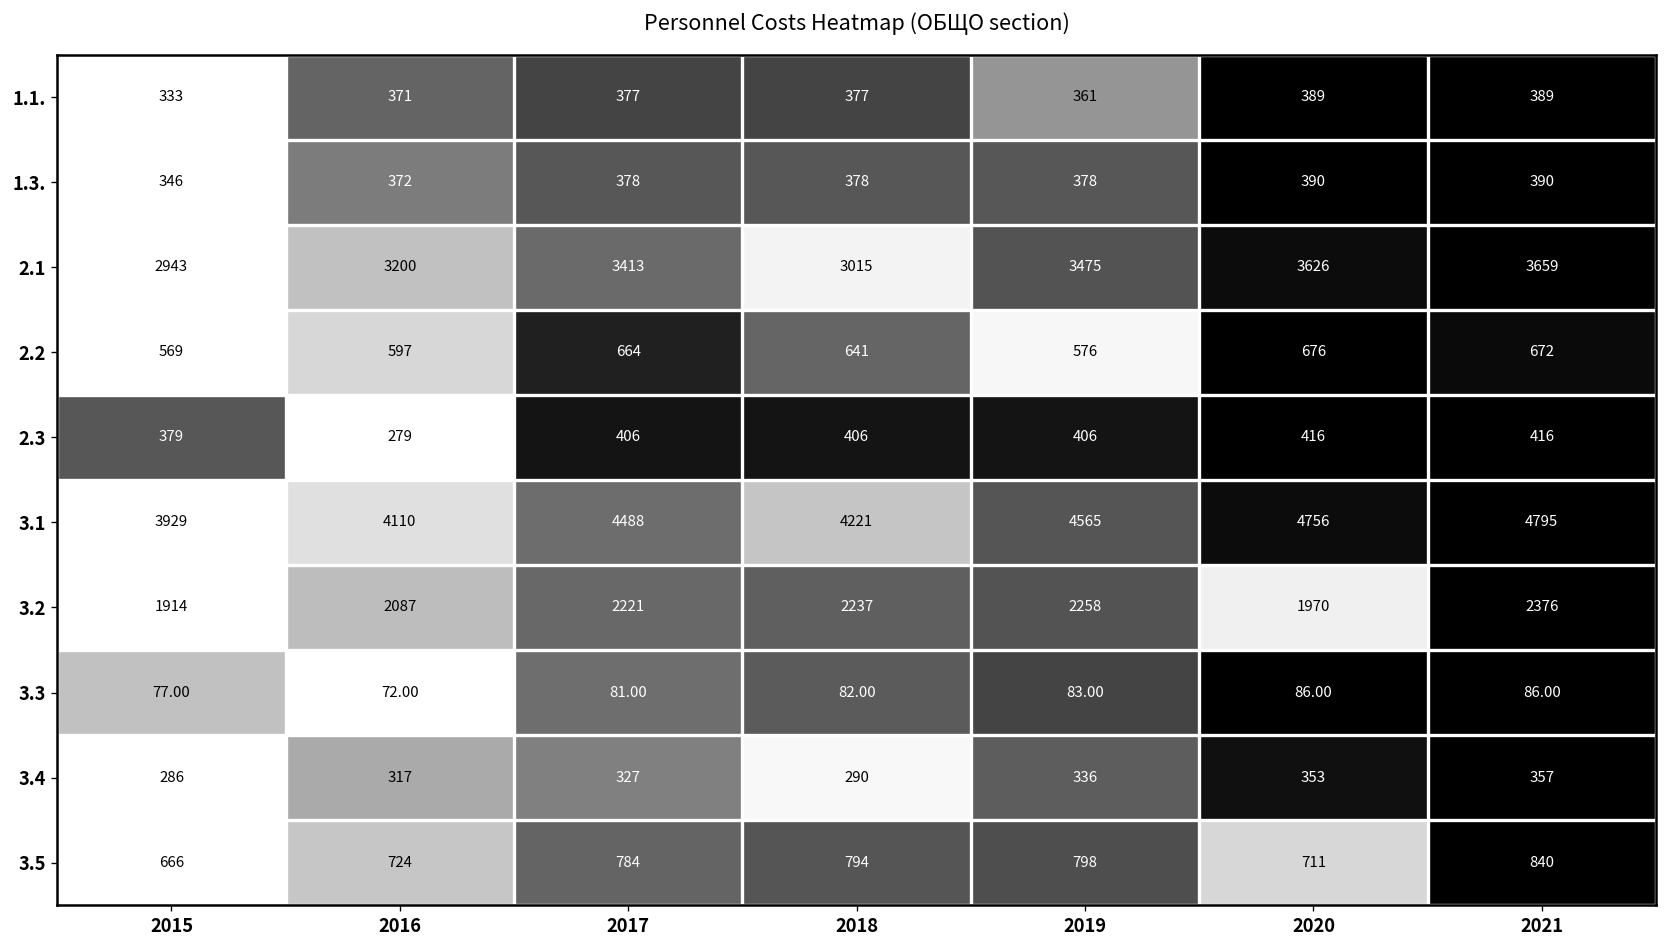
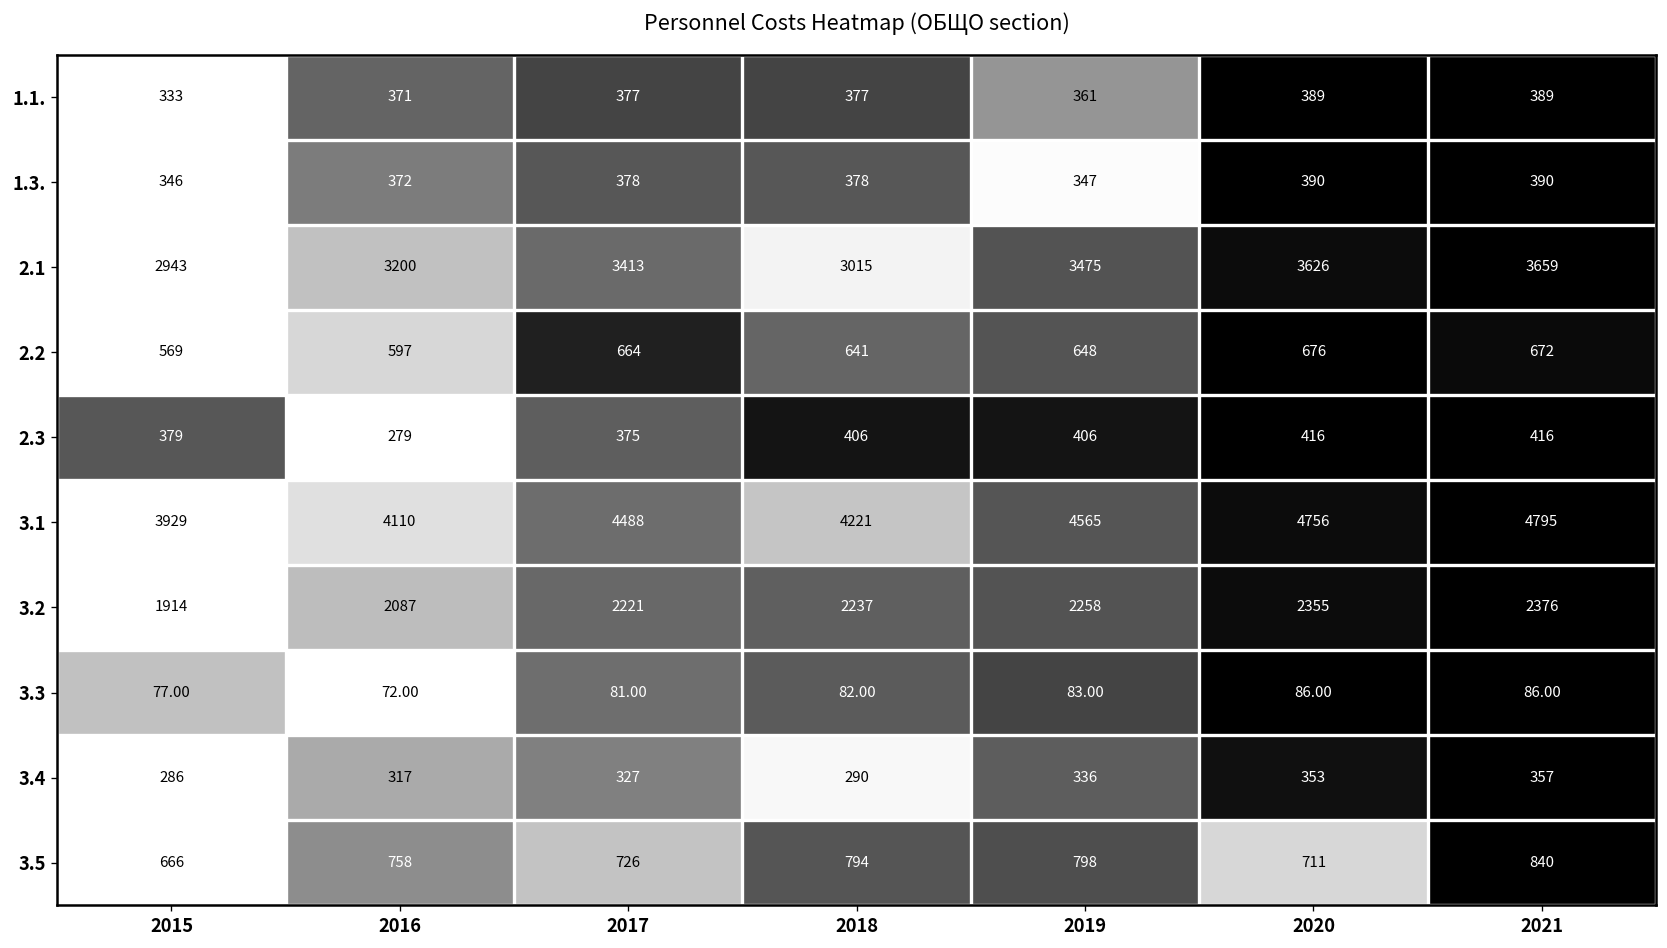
  {
    "1.1.": {
      "2015": 333,
      "2016": 371,
      "2017": 377,
      "2018": 377,
      "2019": 361,
      "2020": 389,
      "2021": 389
    },
    "1.3.": {
      "2015": 346,
      "2016": 372,
      "2017": 378,
      "2018": 378,
-     "2019": 378,
+     "2019": 347,
      "2020": 390,
      "2021": 390
    },
    "2.1": {
      "2015": 2943,
      "2016": 3200,
      "2017": 3413,
      "2018": 3015,
      "2019": 3475,
      "2020": 3626,
      "2021": 3659
    },
    "2.2": {
      "2015": 569,
      "2016": 597,
      "2017": 664,
      "2018": 641,
-     "2019": 576,
+     "2019": 648,
      "2020": 676,
      "2021": 672
    },
    "2.3": {
      "2015": 379,
      "2016": 279,
-     "2017": 406,
+     "2017": 375,
      "2018": 406,
      "2019": 406,
      "2020": 416,
      "2021": 416
    },
    "3.1": {
      "2015": 3929,
      "2016": 4110,
      "2017": 4488,
      "2018": 4221,
      "2019": 4565,
      "2020": 4756,
      "2021": 4795
    },
    "3.2": {
      "2015": 1914,
      "2016": 2087,
      "2017": 2221,
      "2018": 2237,
      "2019": 2258,
-     "2020": 1970,
+     "2020": 2355,
      "2021": 2376
    },
    "3.3": {
      "2015": 77.00,
      "2016": 72.00,
      "2017": 81.00,
      "2018": 82.00,
      "2019": 83.00,
      "2020": 86.00,
      "2021": 86.00
    },
    "3.4": {
      "2015": 286,
      "2016": 317,
      "2017": 327,
      "2018": 290,
      "2019": 336,
      "2020": 353,
      "2021": 357
    },
    "3.5": {
      "2015": 666,
-     "2016": 724,
-     "2017": 784,
+     "2016": 758,
+     "2017": 726,
      "2018": 794,
      "2019": 798,
      "2020": 711,
      "2021": 840
    }
  }
